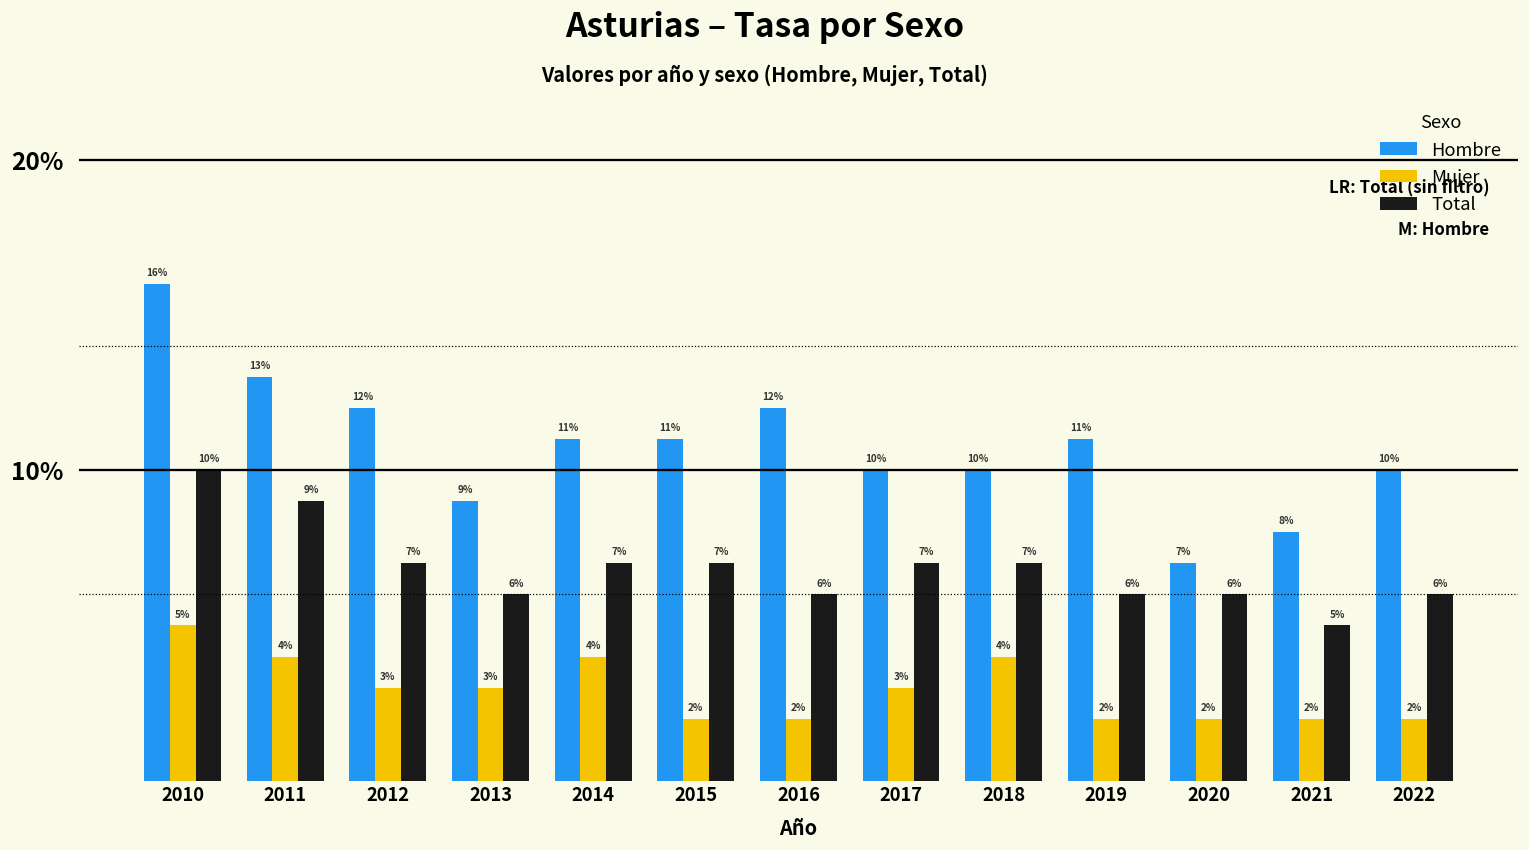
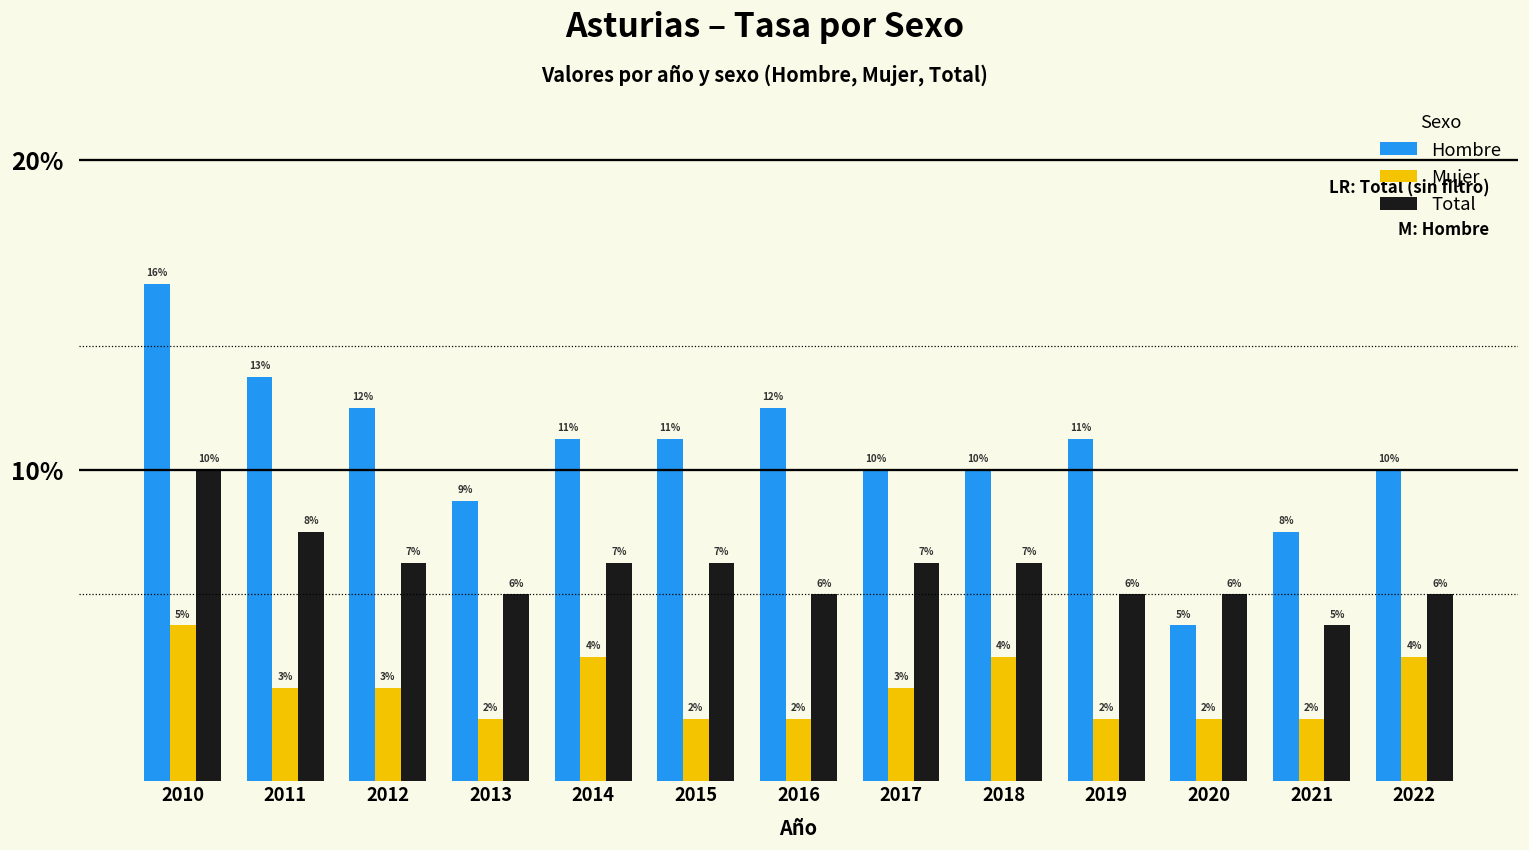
  {
    "Hombre": {
      "2010": "16%",
      "2011": "13%",
      "2012": "12%",
      "2013": "9%",
      "2014": "11%",
      "2015": "11%",
      "2016": "12%",
      "2017": "10%",
      "2018": "10%",
      "2019": "11%",
-     "2020": "7%",
+     "2020": "5%",
      "2021": "8%",
      "2022": "10%"
    },
    "Mujer": {
      "2010": "5%",
-     "2011": "4%",
+     "2011": "3%",
      "2012": "3%",
-     "2013": "3%",
+     "2013": "2%",
      "2014": "4%",
      "2015": "2%",
      "2016": "2%",
      "2017": "3%",
      "2018": "4%",
      "2019": "2%",
      "2020": "2%",
      "2021": "2%",
-     "2022": "2%"
+     "2022": "4%"
    },
    "Total": {
      "2010": "10%",
-     "2011": "9%",
+     "2011": "8%",
      "2012": "7%",
      "2013": "6%",
      "2014": "7%",
      "2015": "7%",
      "2016": "6%",
      "2017": "7%",
      "2018": "7%",
      "2019": "6%",
      "2020": "6%",
      "2021": "5%",
      "2022": "6%"
    }
  }
